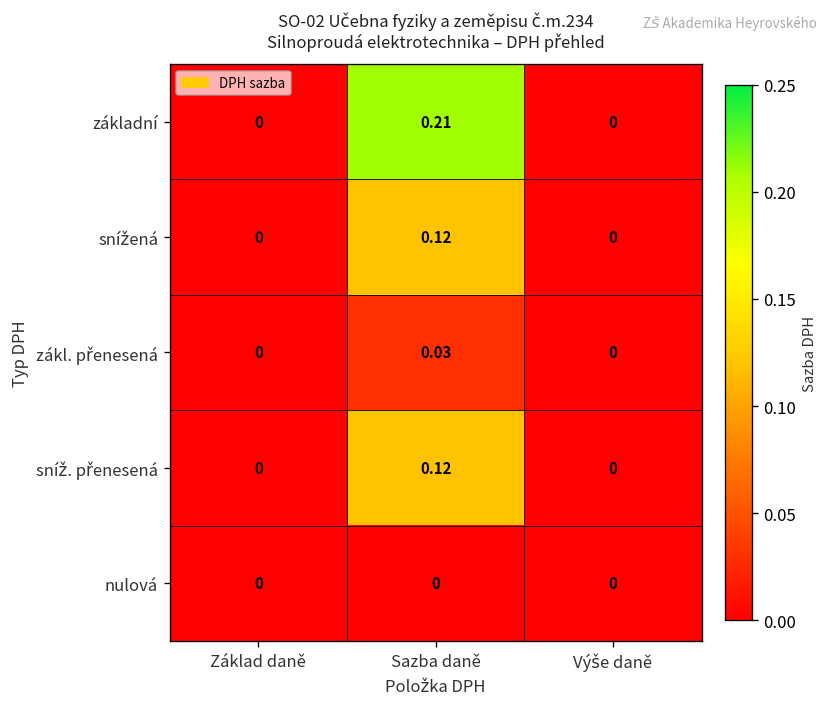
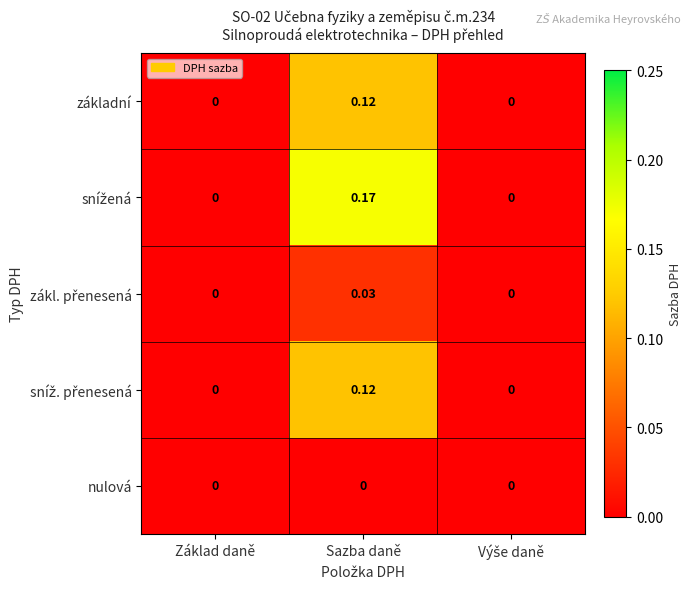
  {
    "základní": {
      "Základ daně": 0,
-     "Sazba daně": 0.21,
+     "Sazba daně": 0.12,
      "Výše daně": 0
    },
    "snížená": {
      "Základ daně": 0,
-     "Sazba daně": 0.12,
+     "Sazba daně": 0.17,
      "Výše daně": 0
    },
    "zákl. přenesená": {
      "Základ daně": 0,
      "Sazba daně": 0.03,
      "Výše daně": 0
    },
    "sníž. přenesená": {
      "Základ daně": 0,
      "Sazba daně": 0.12,
      "Výše daně": 0
    },
    "nulová": {
      "Základ daně": 0,
      "Sazba daně": 0,
      "Výše daně": 0
    }
  }
